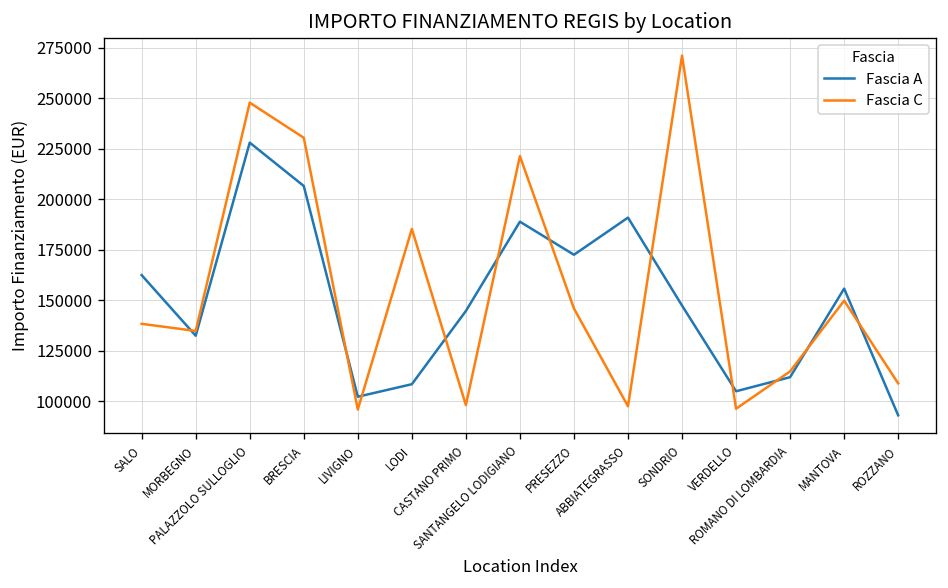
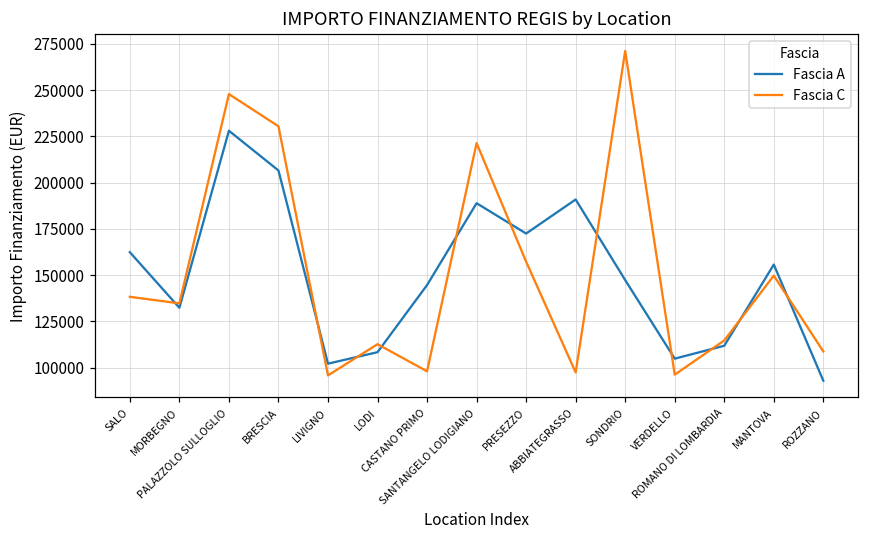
  {
    "Fascia A": {
      "SALO": 162000,
      "MORBEGNO": 132000,
      "PALAZZOLO SULLOGLIO": 228000,
      "BRESCIA": 207000,
      "LIVIGNO": 102000,
      "LODI": 108000,
      "CASTANO PRIMO": 145000,
      "SANTANGELO LODIGIANO": 189000,
      "PRESEZZO": 173000,
      "ABBIATEGRASSO": 191000,
      "SONDRIO": 147000,
      "VERDELLO": 105000,
      "ROMANO DI LOMBARDIA": 112000,
      "MANTOVA": 156000,
      "ROZZANO": 93000
    },
    "Fascia C": {
      "SALO": 138000,
      "MORBEGNO": 135000,
      "PALAZZOLO SULLOGLIO": 248000,
      "BRESCIA": 230000,
      "LIVIGNO": 96000,
-     "LODI": 185000,
+     "LODI": 113000,
      "CASTANO PRIMO": 98000,
      "SANTANGELO LODIGIANO": 221000,
-     "PRESEZZO": 146000,
+     "PRESEZZO": 157000,
      "ABBIATEGRASSO": 97000,
      "SONDRIO": 271000,
      "VERDELLO": 96000,
      "ROMANO DI LOMBARDIA": 115000,
      "MANTOVA": 150000,
      "ROZZANO": 109000
    }
  }
